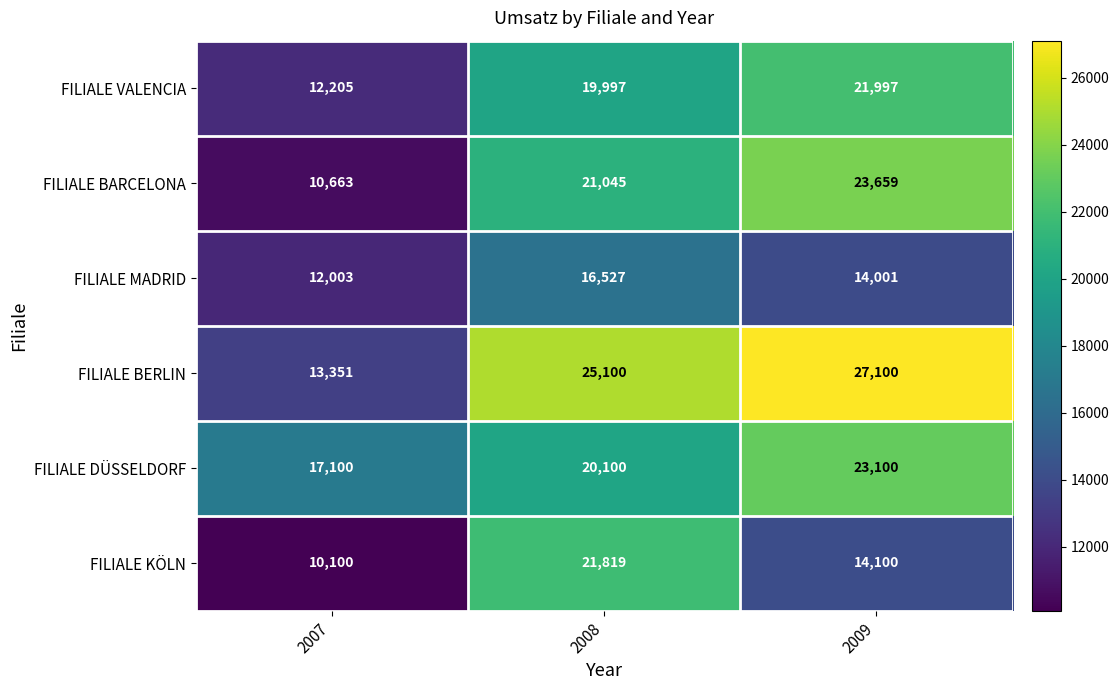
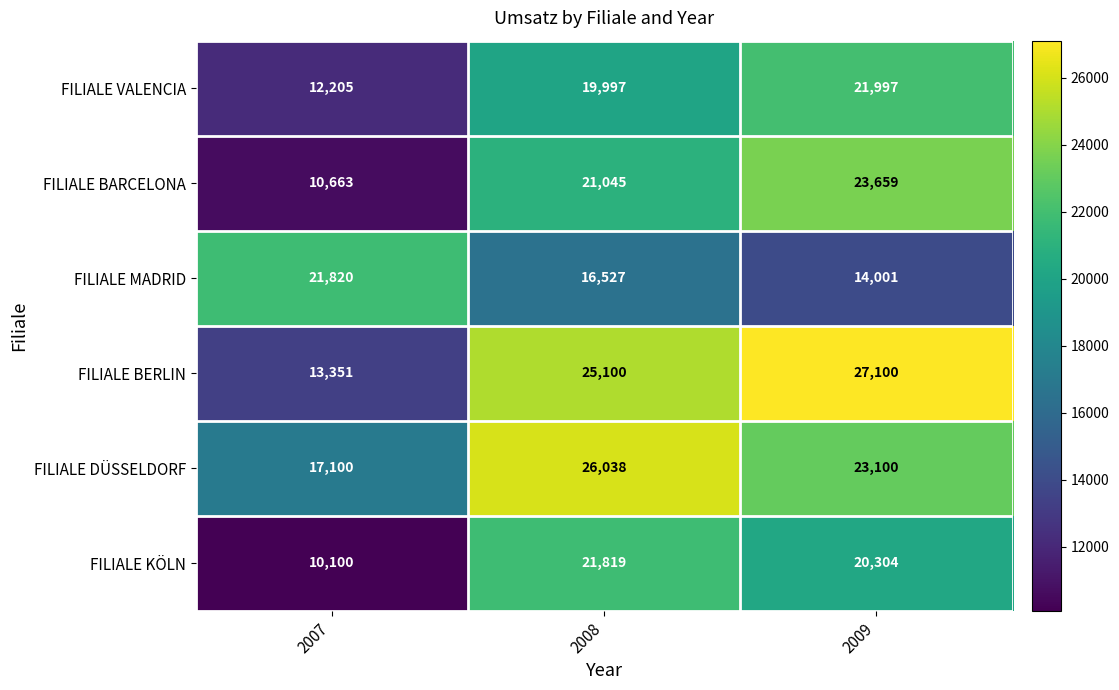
  {
    "FILIALE VALENCIA": {
      "2007": "12,205",
      "2008": "19,997",
      "2009": "21,997"
    },
    "FILIALE BARCELONA": {
      "2007": "10,663",
      "2008": "21,045",
      "2009": "23,659"
    },
    "FILIALE MADRID": {
-     "2007": "12,003",
+     "2007": "21,820",
      "2008": "16,527",
      "2009": "14,001"
    },
    "FILIALE BERLIN": {
      "2007": "13,351",
      "2008": "25,100",
      "2009": "27,100"
    },
    "FILIALE DÜSSELDORF": {
      "2007": "17,100",
-     "2008": "20,100",
+     "2008": "26,038",
      "2009": "23,100"
    },
    "FILIALE KÖLN": {
      "2007": "10,100",
      "2008": "21,819",
-     "2009": "14,100"
+     "2009": "20,304"
    }
  }
